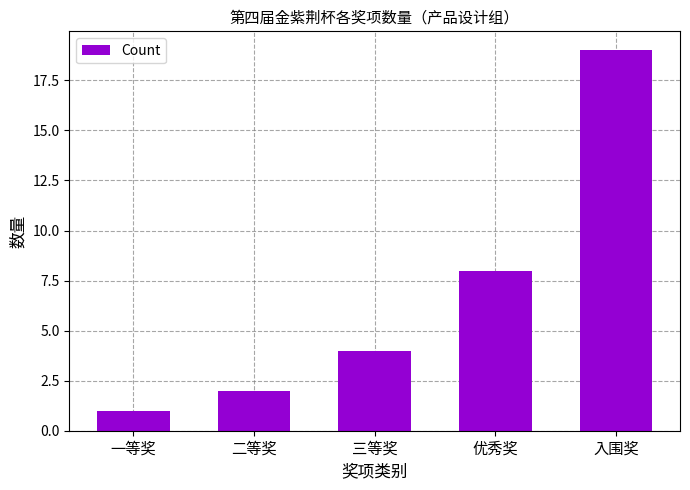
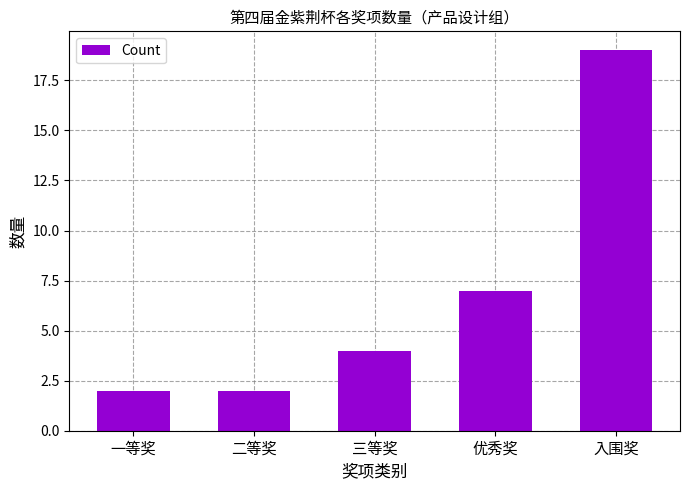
  {
-   "一等奖": 1,
+   "一等奖": 2,
    "二等奖": 2,
    "三等奖": 4,
-   "优秀奖": 8,
+   "优秀奖": 7,
    "入围奖": 19
  }
